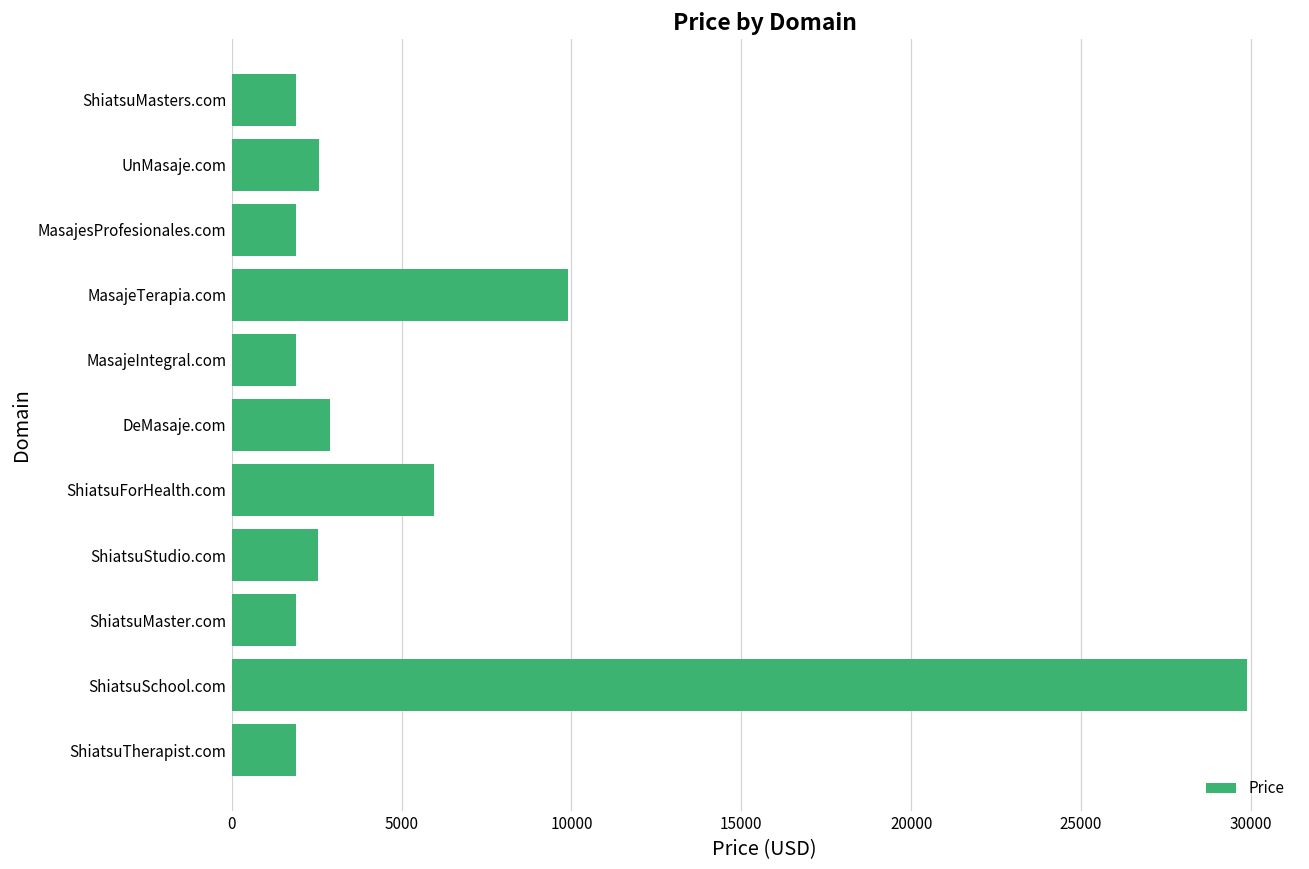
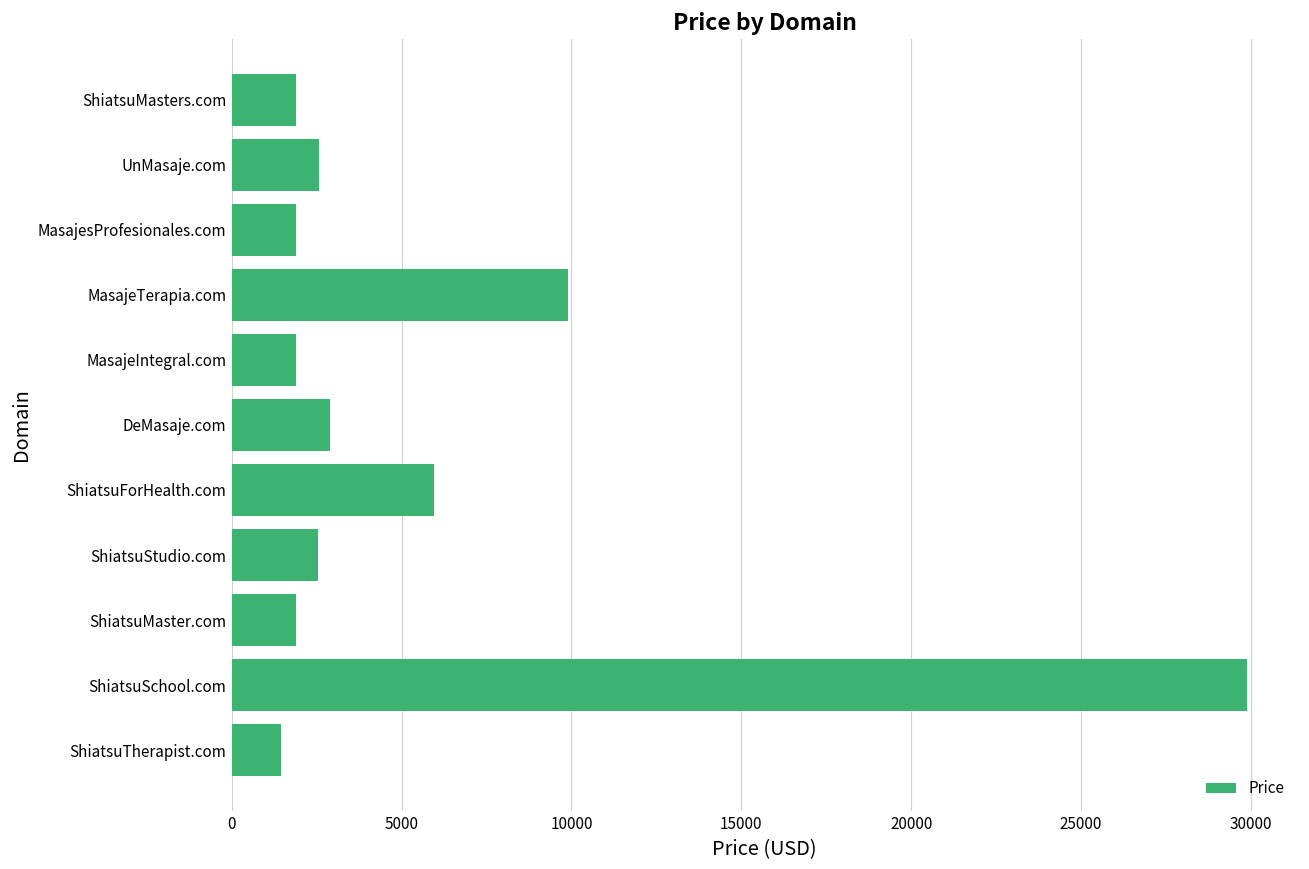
  {
    "ShiatsuMasters.com": 1900,
    "UnMasaje.com": 2600,
    "MasajesProfesionales.com": 1900,
    "MasajeTerapia.com": 9900,
    "MasajeIntegral.com": 1900,
    "DeMasaje.com": 2900,
    "ShiatsuForHealth.com": 6000,
    "ShiatsuStudio.com": 2500,
    "ShiatsuMaster.com": 1900,
    "ShiatsuSchool.com": 29900,
-   "ShiatsuTherapist.com": 1900
+   "ShiatsuTherapist.com": 1400
  }
